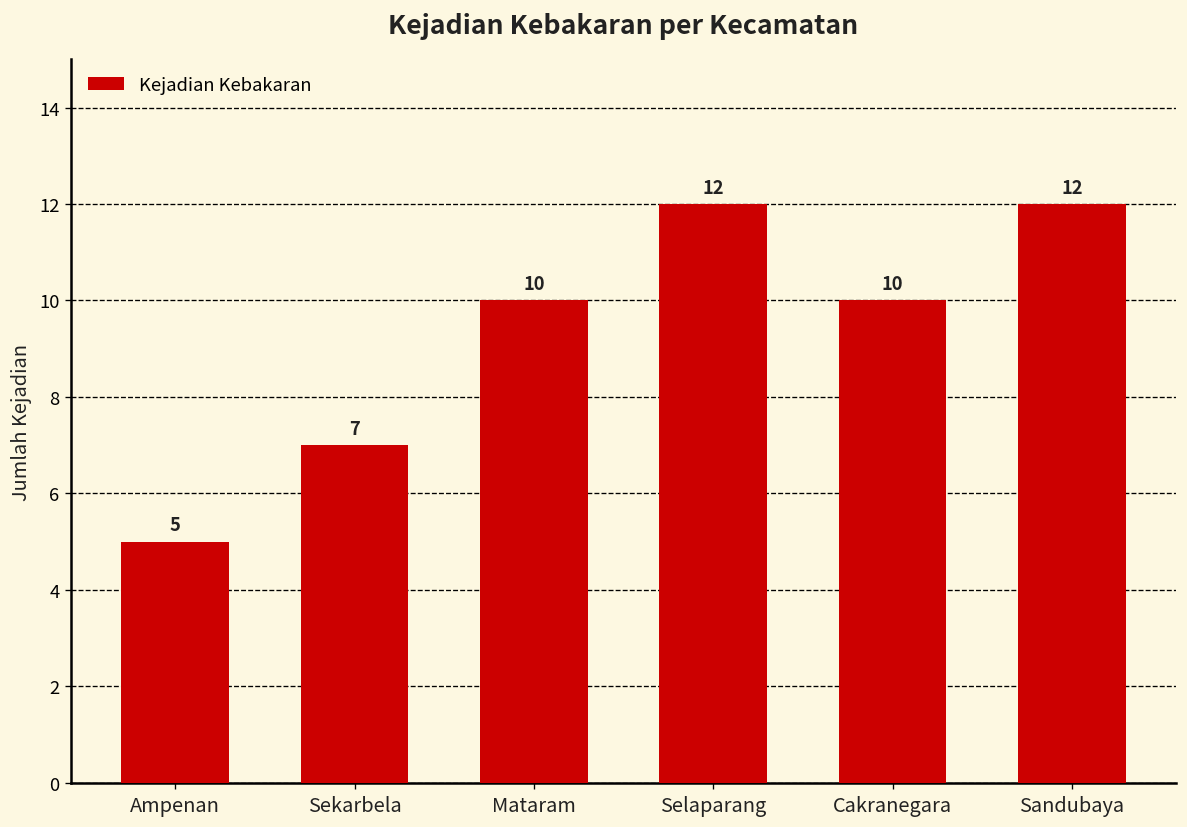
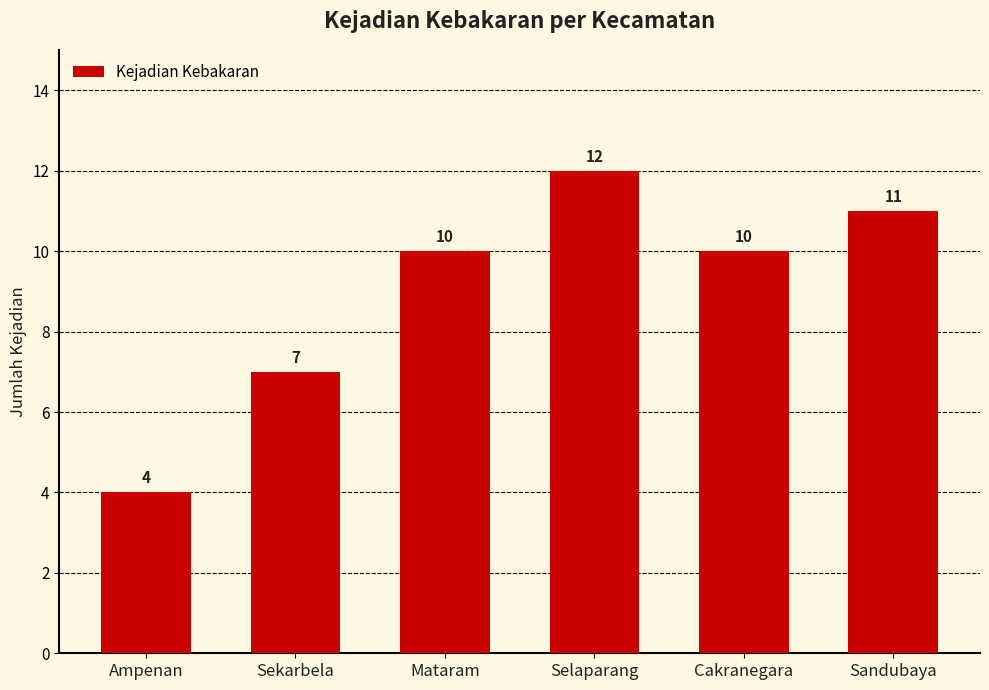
  {
-   "Ampenan": 5,
+   "Ampenan": 4,
    "Sekarbela": 7,
    "Mataram": 10,
    "Selaparang": 12,
    "Cakranegara": 10,
-   "Sandubaya": 12
+   "Sandubaya": 11
  }
